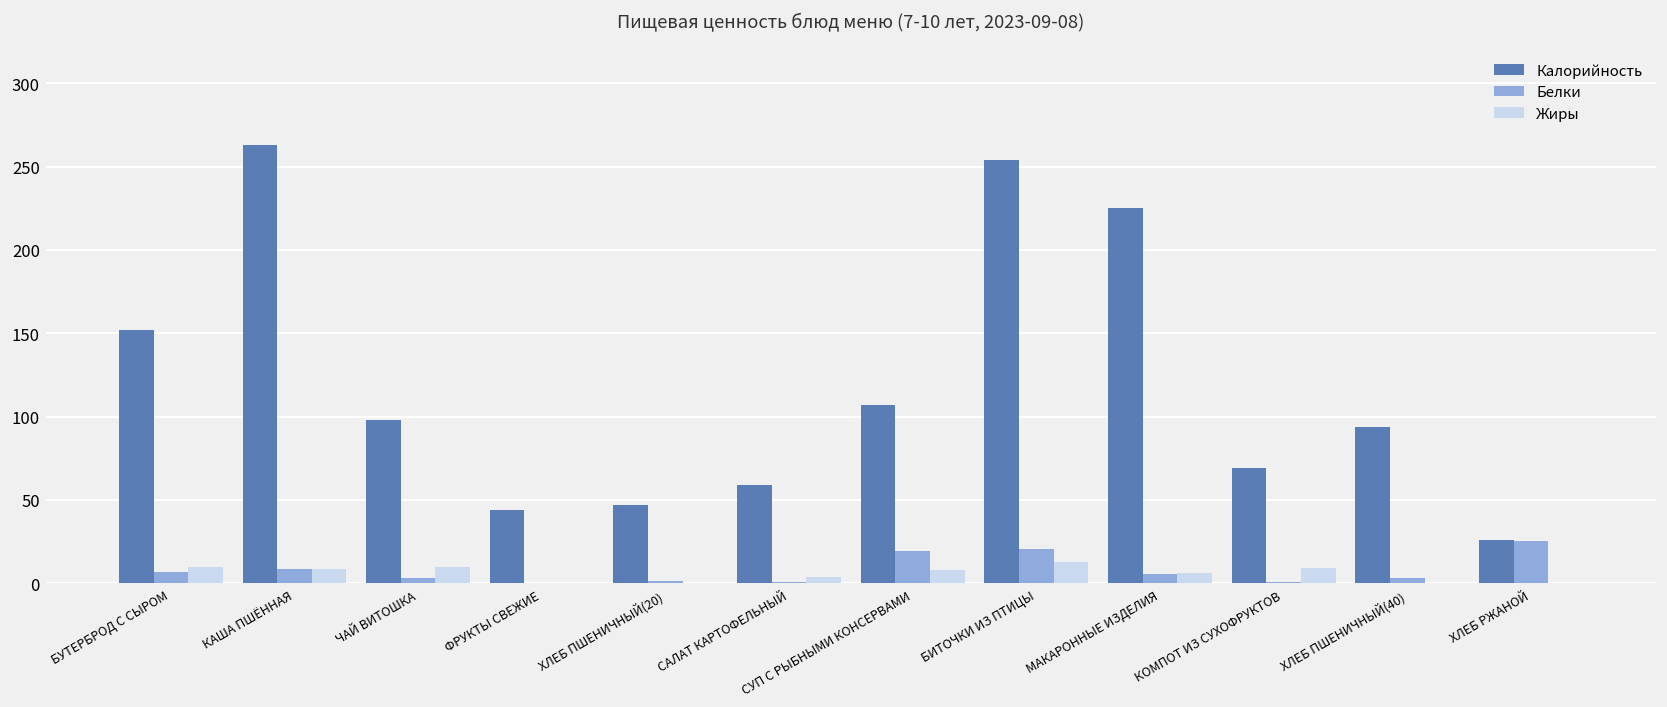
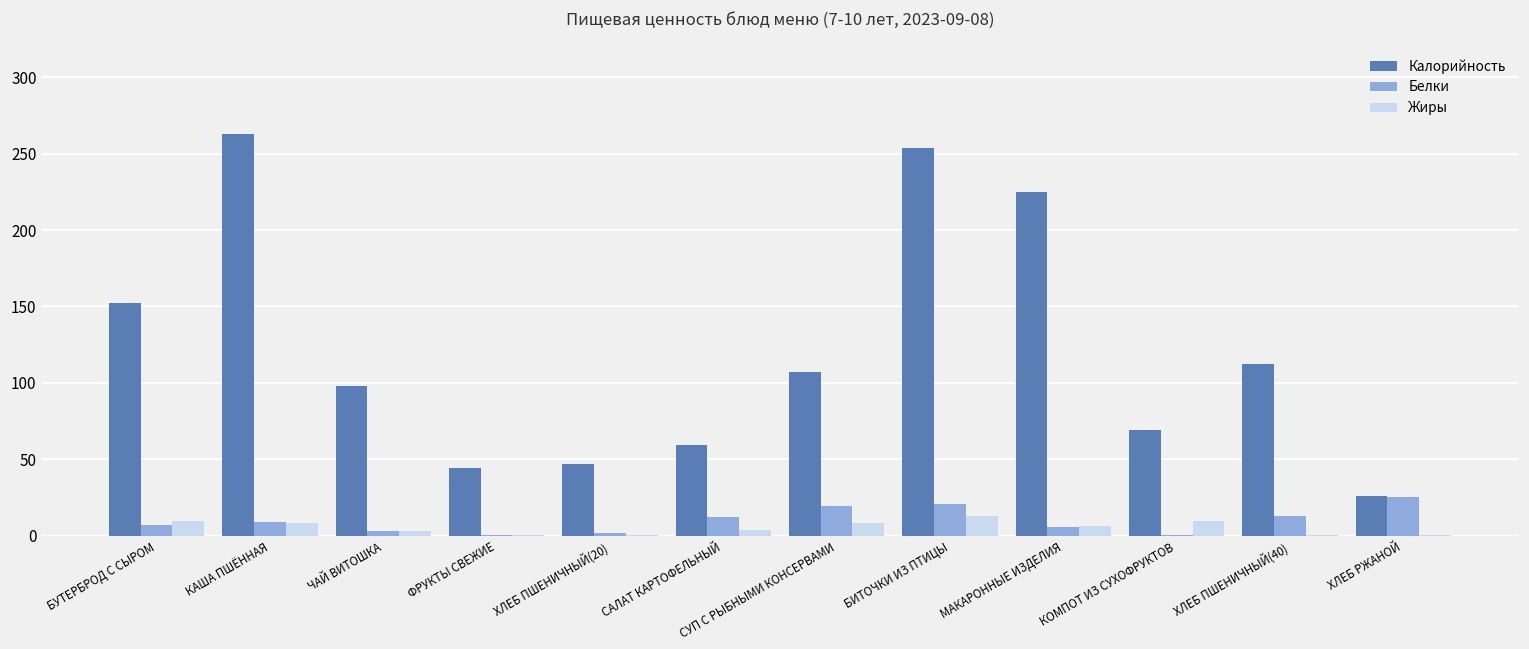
  {
    "Калорийность": {
      "БУТЕРБРОД С СЫРОМ": 152,
      "КАША ПШЁННАЯ": 263,
      "ЧАЙ ВИТОШКА": 98,
      "ФРУКТЫ СВЕЖИЕ": 44,
      "ХЛЕБ ПШЕНИЧНЫЙ(20)": 47,
      "САЛАТ КАРТОФЕЛЬНЫЙ": 59,
      "СУП С РЫБНЫМИ КОНСЕРВАМИ": 107,
      "БИТОЧКИ ИЗ ПТИЦЫ": 254,
      "МАКАРОННЫЕ ИЗДЕЛИЯ": 225,
      "КОМПОТ ИЗ СУХОФРУКТОВ": 69,
-     "ХЛЕБ ПШЕНИЧНЫЙ(40)": 94,
+     "ХЛЕБ ПШЕНИЧНЫЙ(40)": 112,
      "ХЛЕБ РЖАНОЙ": 26
    },
    "Белки": {
      "БУТЕРБРОД С СЫРОМ": 7,
      "КАША ПШЁННАЯ": 9,
      "ЧАЙ ВИТОШКА": 3,
-     "САЛАТ КАРТОФЕЛЬНЫЙ": 1,
+     "САЛАТ КАРТОФЕЛЬНЫЙ": 12,
      "СУП С РЫБНЫМИ КОНСЕРВАМИ": 19,
      "БИТОЧКИ ИЗ ПТИЦЫ": 20,
      "МАКАРОННЫЕ ИЗДЕЛИЯ": 6,
-     "ХЛЕБ ПШЕНИЧНЫЙ(40)": 3,
+     "ХЛЕБ ПШЕНИЧНЫЙ(40)": 13,
      "ХЛЕБ РЖАНОЙ": 25
    },
    "Жиры": {
      "БУТЕРБРОД С СЫРОМ": 10,
      "КАША ПШЁННАЯ": 8,
-     "ЧАЙ ВИТОШКА": 10,
+     "ЧАЙ ВИТОШКА": 3,
      "САЛАТ КАРТОФЕЛЬНЫЙ": 4,
      "СУП С РЫБНЫМИ КОНСЕРВАМИ": 8,
      "БИТОЧКИ ИЗ ПТИЦЫ": 12,
      "МАКАРОННЫЕ ИЗДЕЛИЯ": 6,
      "КОМПОТ ИЗ СУХОФРУКТОВ": 9
    }
  }
